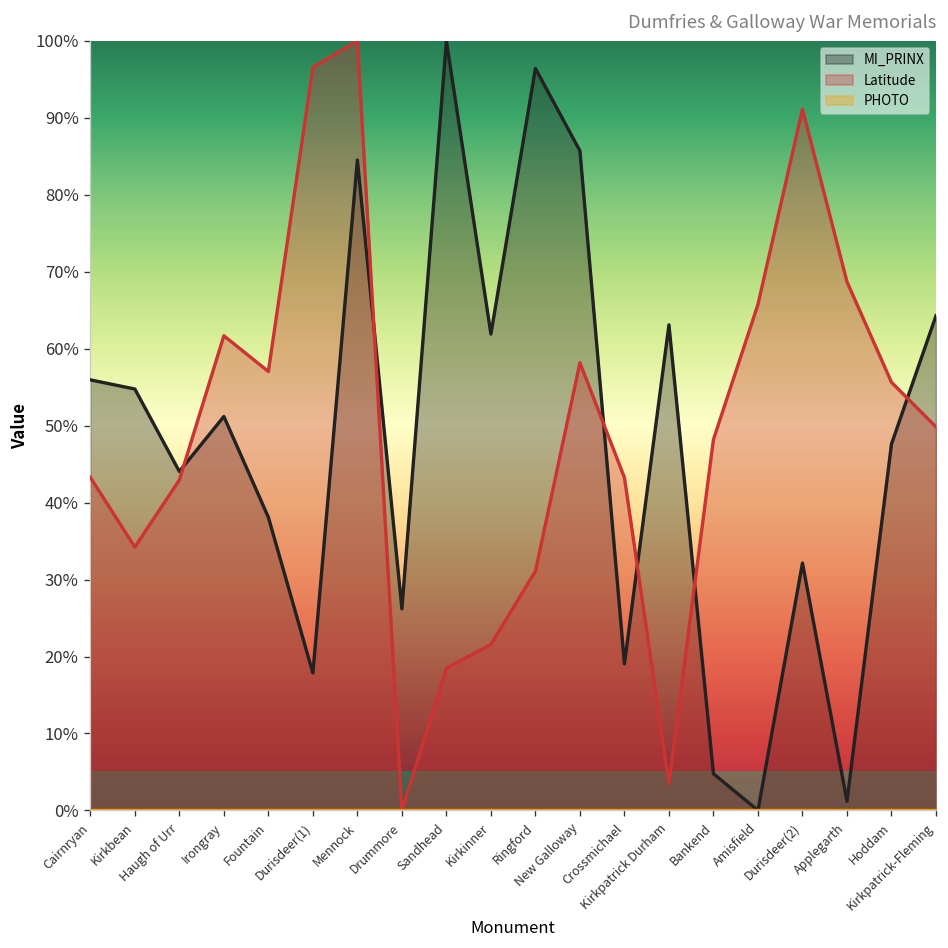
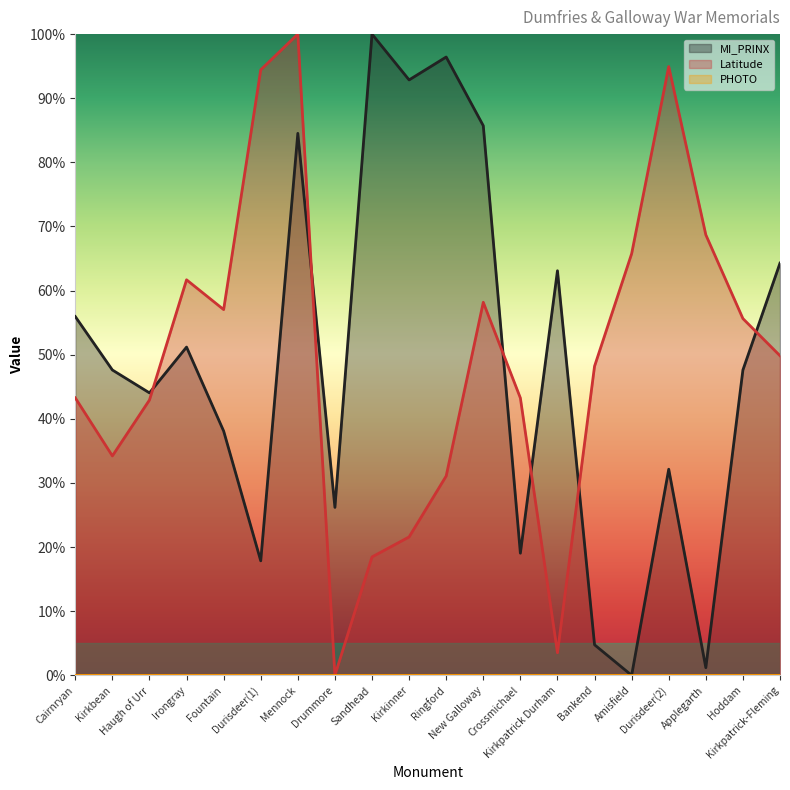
  {
    "MI_PRINX": {
      "Cairnryan": "56%",
-     "Kirkbean": "55%",
+     "Kirkbean": "48%",
      "Haugh of Urr": "44%",
      "Irongray": "51%",
      "Fountain": "38%",
      "Durisdeer(1)": "18%",
      "Mennock": "85%",
      "Drummore": "26%",
      "Sandhead": "100%",
-     "Kirkinner": "62%",
+     "Kirkinner": "93%",
      "Ringford": "96%",
      "New Galloway": "86%",
      "Crossmichael": "19%",
      "Kirkpatrick Durham": "63%",
      "Durisdeer(2)": "32%",
      "Hoddam": "48%",
      "Kirkpatrick-Fleming": "64%"
    },
    "Latitude": {
      "Cairnryan": "43%",
      "Kirkbean": "34%",
      "Haugh of Urr": "43%",
      "Irongray": "62%",
      "Fountain": "57%",
-     "Durisdeer(1)": "97%",
+     "Durisdeer(1)": "94%",
      "Mennock": "100%",
      "Sandhead": "18%",
      "Kirkinner": "22%",
      "Ringford": "31%",
      "New Galloway": "58%",
      "Crossmichael": "43%",
      "Bankend": "48%",
      "Amisfield": "66%",
-     "Durisdeer(2)": "91%",
+     "Durisdeer(2)": "95%",
      "Applegarth": "69%",
      "Hoddam": "56%",
      "Kirkpatrick-Fleming": "50%"
    }
  }
